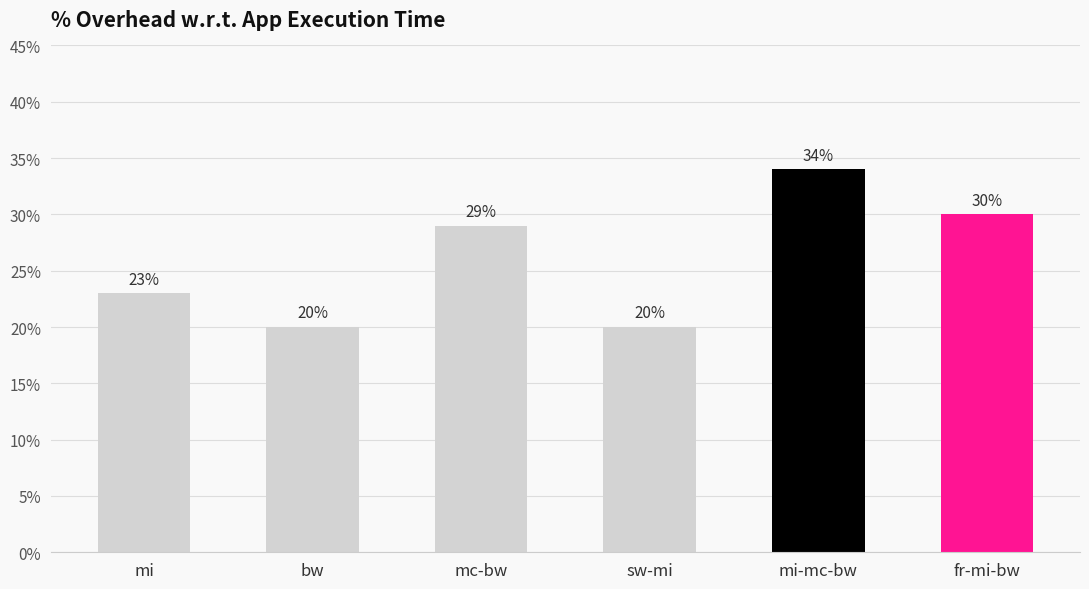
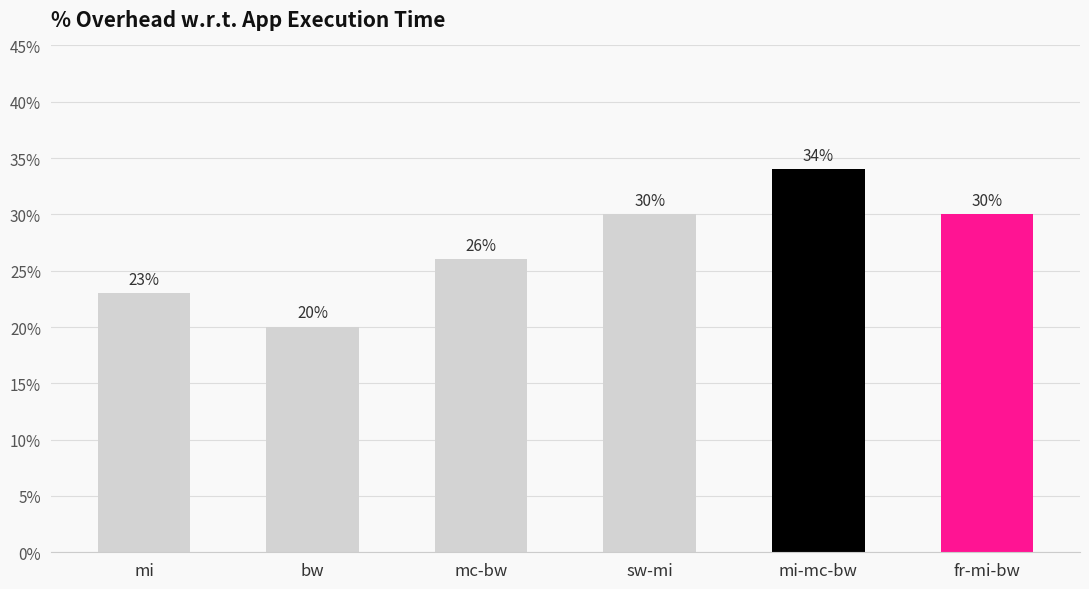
  {
    "mi": "23%",
    "bw": "20%",
-   "mc-bw": "29%",
-   "sw-mi": "20%",
+   "mc-bw": "26%",
+   "sw-mi": "30%",
    "mi-mc-bw": "34%",
    "fr-mi-bw": "30%"
  }
